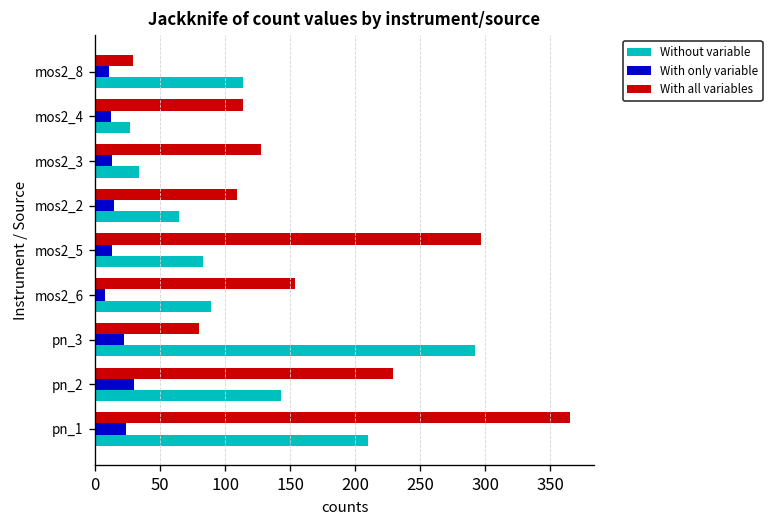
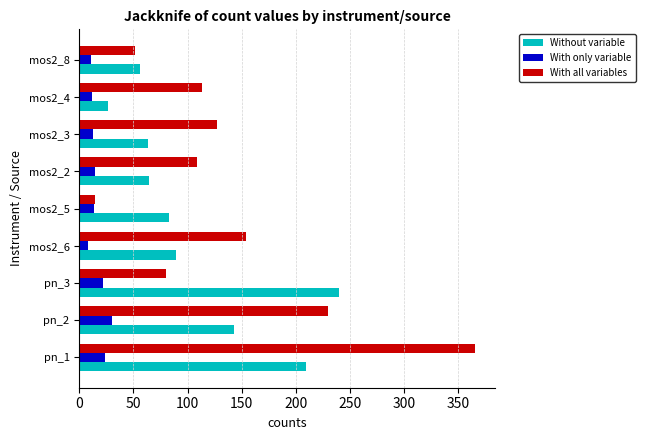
  {
    "Without variable": {
-     "mos2_8": 113,
+     "mos2_8": 56,
      "mos2_4": 27,
-     "mos2_3": 33,
+     "mos2_3": 64,
      "mos2_2": 65,
      "mos2_5": 83,
      "mos2_6": 89,
-     "pn_3": 292,
+     "pn_3": 239,
      "pn_2": 143,
      "pn_1": 210
    },
    "With only variable": {
      "mos2_8": 10,
      "mos2_4": 12,
      "mos2_3": 13,
      "mos2_2": 15,
      "mos2_5": 13,
      "mos2_6": 8,
      "pn_3": 22,
      "pn_2": 30,
      "pn_1": 24
    },
    "With all variables": {
-     "mos2_8": 29,
+     "mos2_8": 52,
      "mos2_4": 113,
      "mos2_3": 127,
      "mos2_2": 109,
-     "mos2_5": 297,
+     "mos2_5": 15,
      "mos2_6": 154,
      "pn_3": 80,
      "pn_2": 229,
      "pn_1": 365
    }
  }
